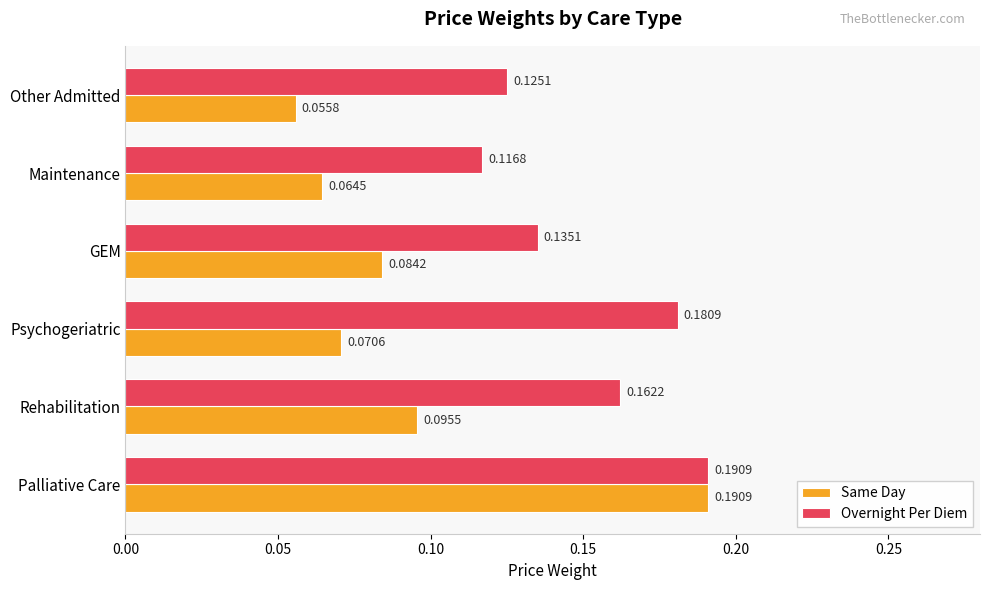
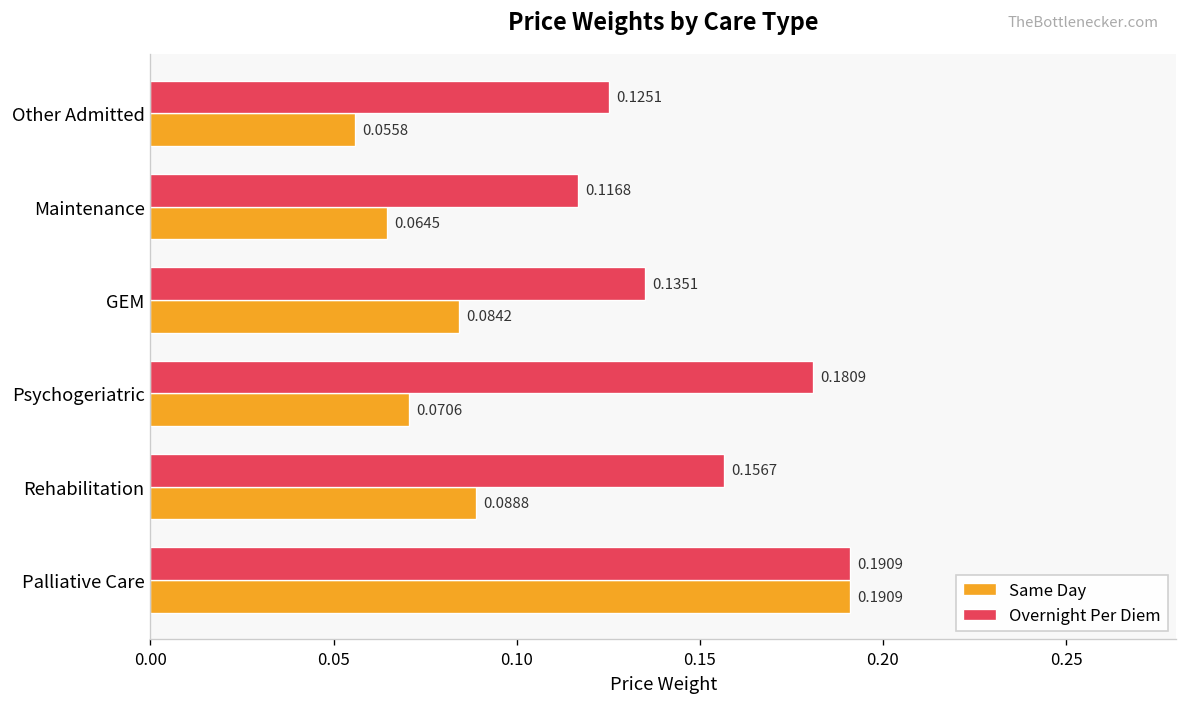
  {
    "Same Day": {
      "Other Admitted": 0.0558,
      "Maintenance": 0.0645,
      "GEM": 0.0842,
      "Psychogeriatric": 0.0706,
-     "Rehabilitation": 0.0955,
+     "Rehabilitation": 0.0888,
      "Palliative Care": 0.1909
    },
    "Overnight Per Diem": {
      "Other Admitted": 0.1251,
      "Maintenance": 0.1168,
      "GEM": 0.1351,
      "Psychogeriatric": 0.1809,
-     "Rehabilitation": 0.1622,
+     "Rehabilitation": 0.1567,
      "Palliative Care": 0.1909
    }
  }
